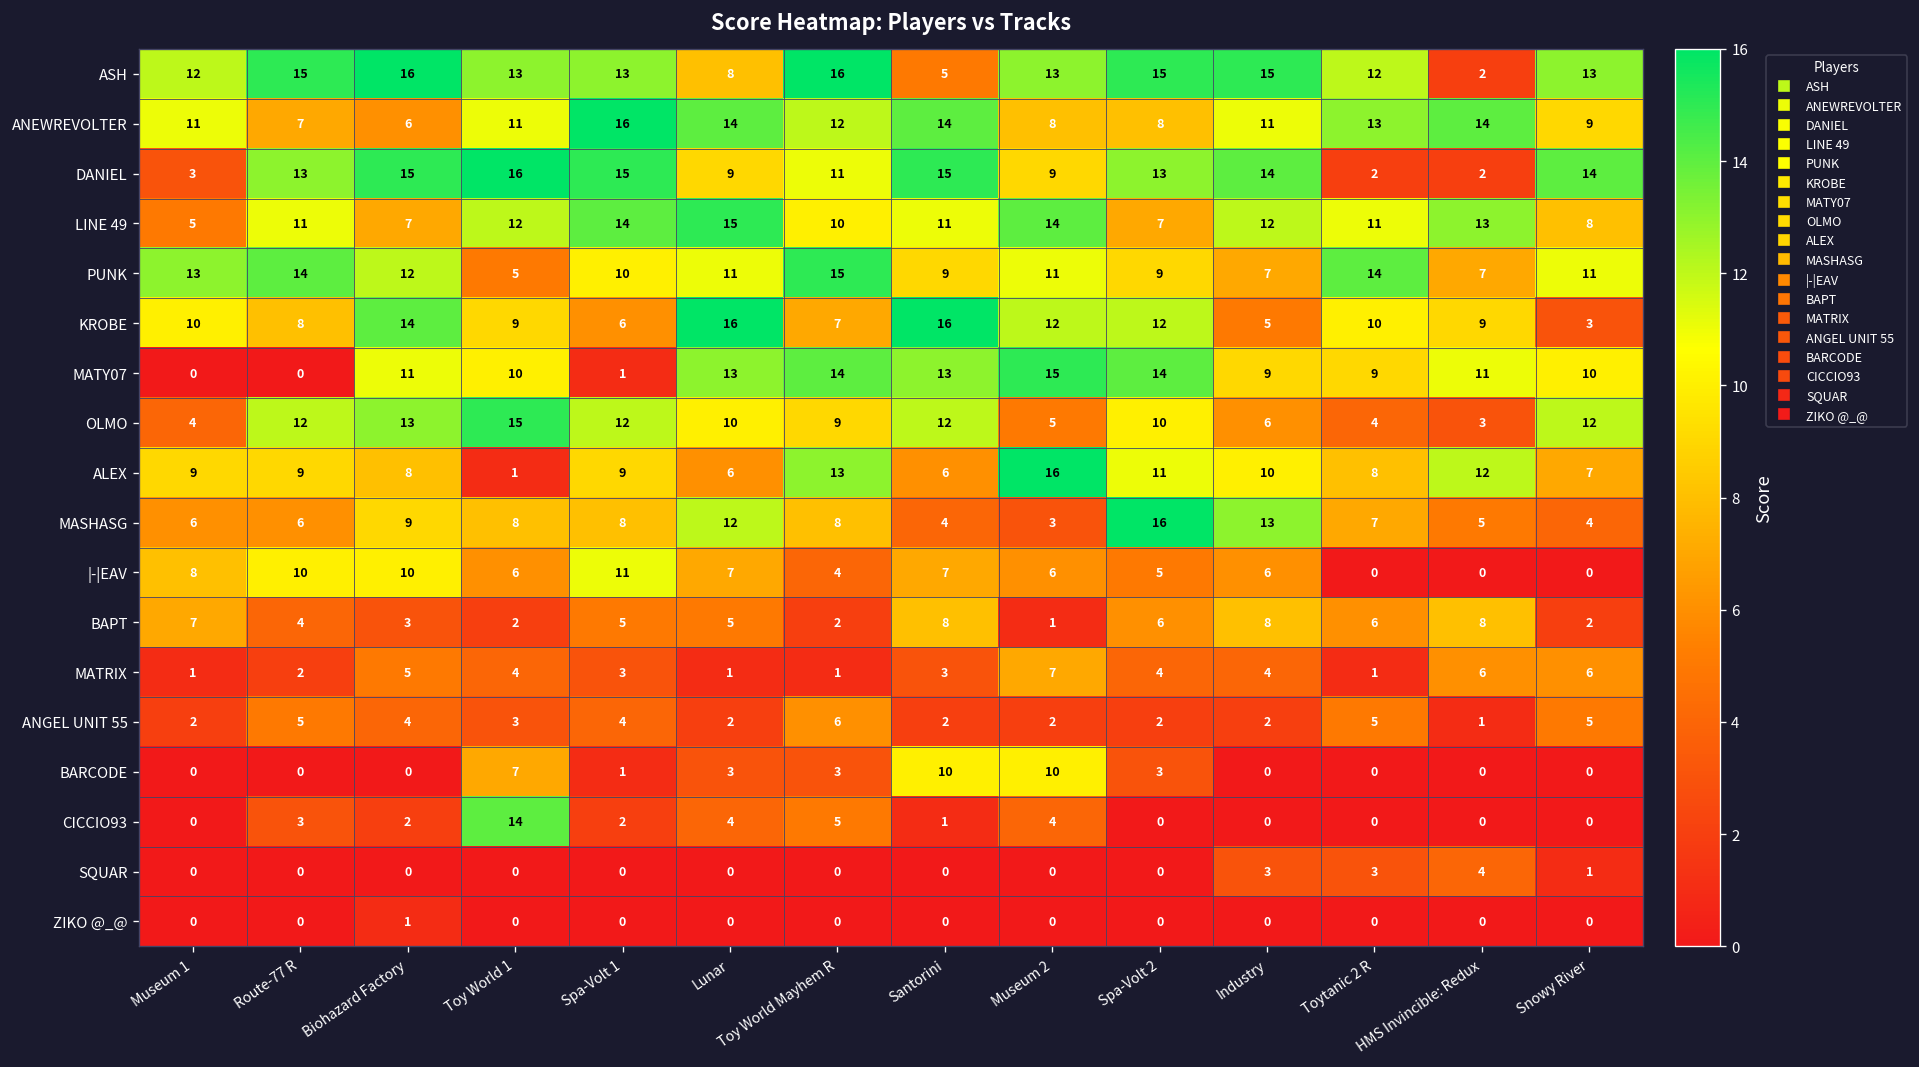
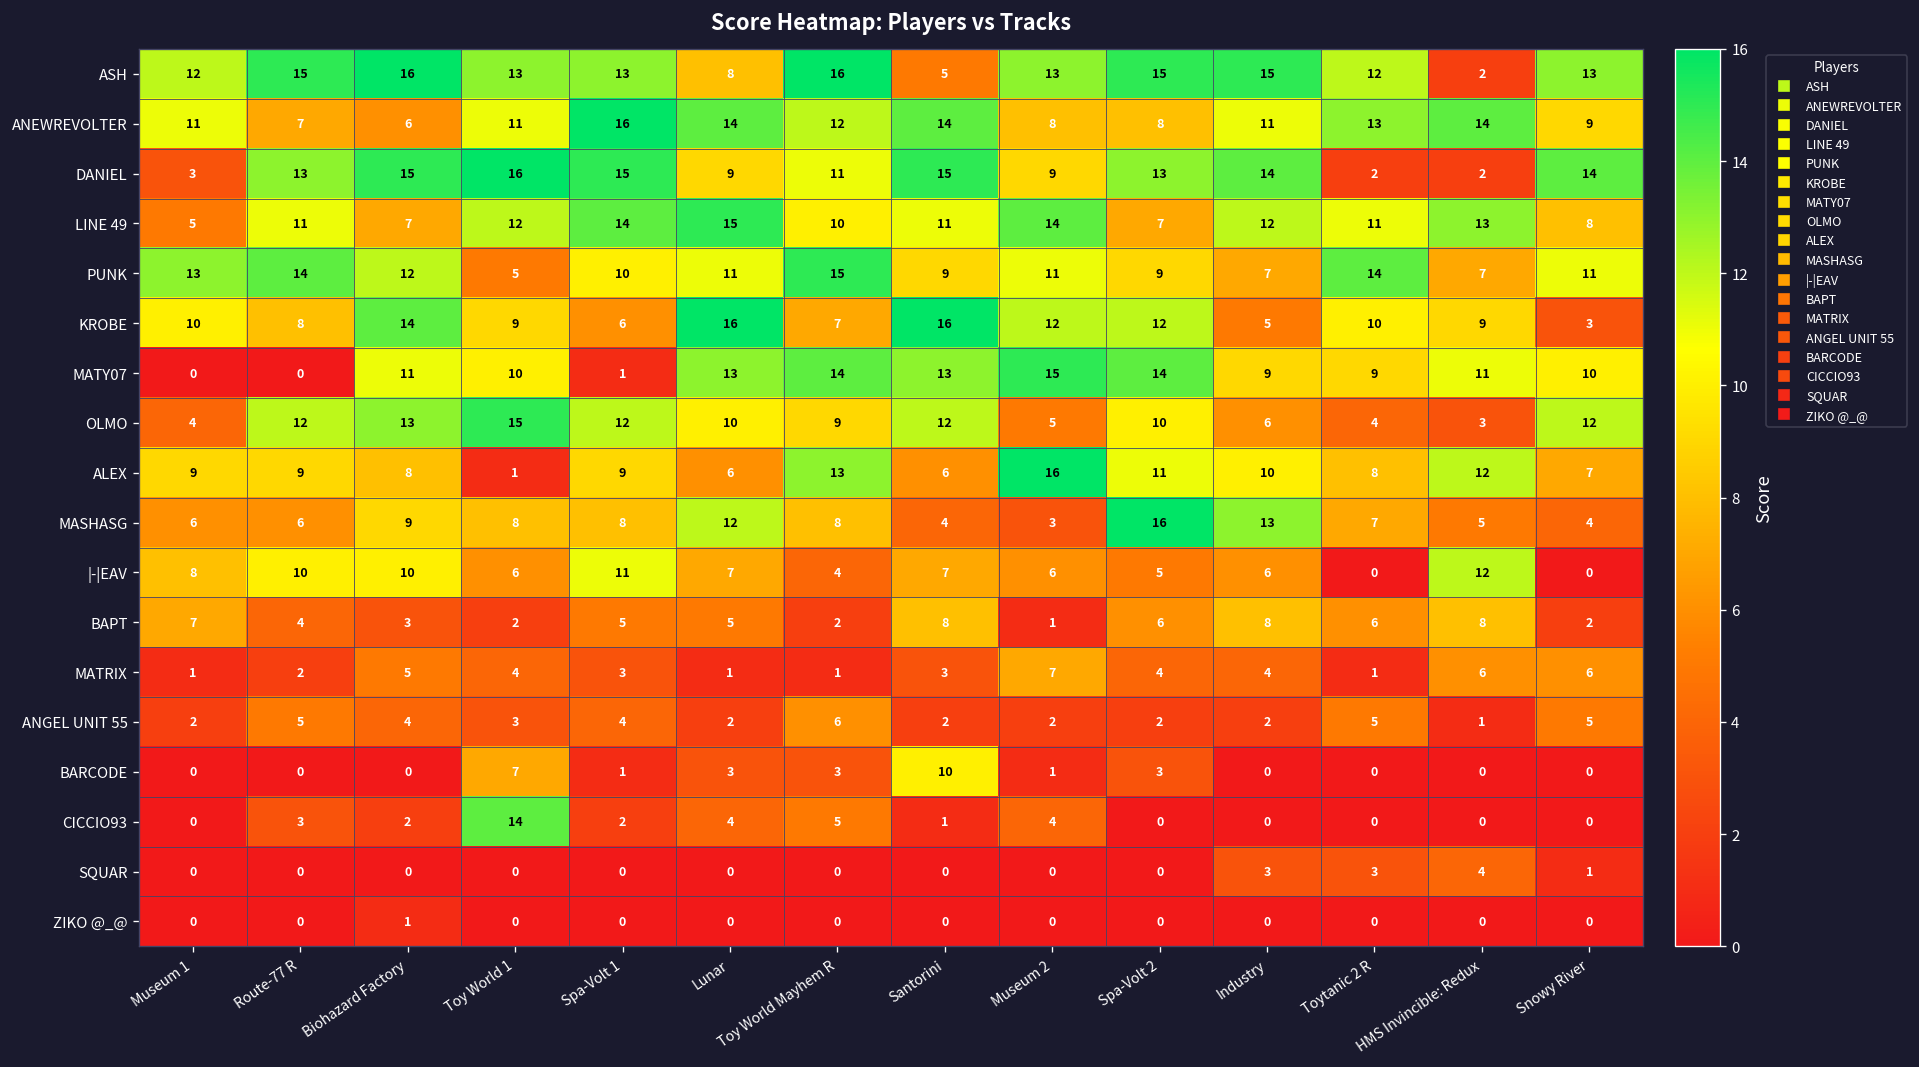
  {
    "|-|EAV": {
      "Museum 1": 8,
      "Route-77 R": 10,
      "Biohazard Factory": 10,
      "Toy World 1": 6,
      "Spa-Volt 1": 11,
      "Lunar": 7,
      "Toy World Mayhem R": 4,
      "Santorini": 7,
      "Museum 2": 6,
      "Spa-Volt 2": 5,
      "Industry": 6,
      "Toytanic 2 R": 0,
-     "HMS Invincible: Redux": 0,
+     "HMS Invincible: Redux": 12,
      "Snowy River": 0
    },
    "BARCODE": {
      "Museum 1": 0,
      "Route-77 R": 0,
      "Biohazard Factory": 0,
      "Toy World 1": 7,
      "Spa-Volt 1": 1,
      "Lunar": 3,
      "Toy World Mayhem R": 3,
      "Santorini": 10,
-     "Museum 2": 10,
+     "Museum 2": 1,
      "Spa-Volt 2": 3,
      "Industry": 0,
      "Toytanic 2 R": 0,
      "HMS Invincible: Redux": 0,
      "Snowy River": 0
    }
  }
